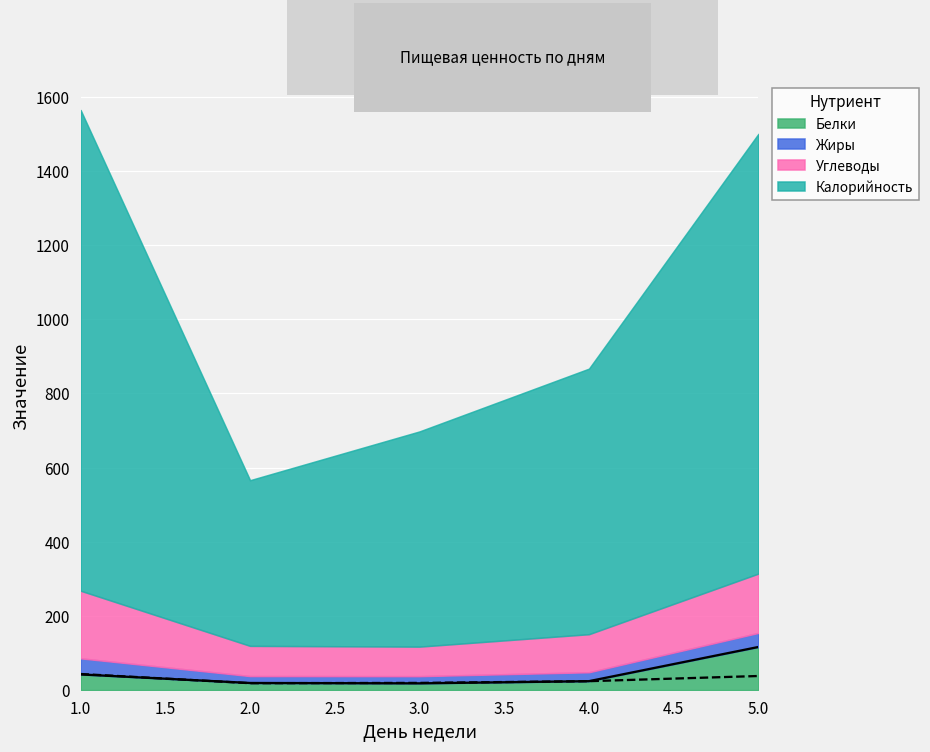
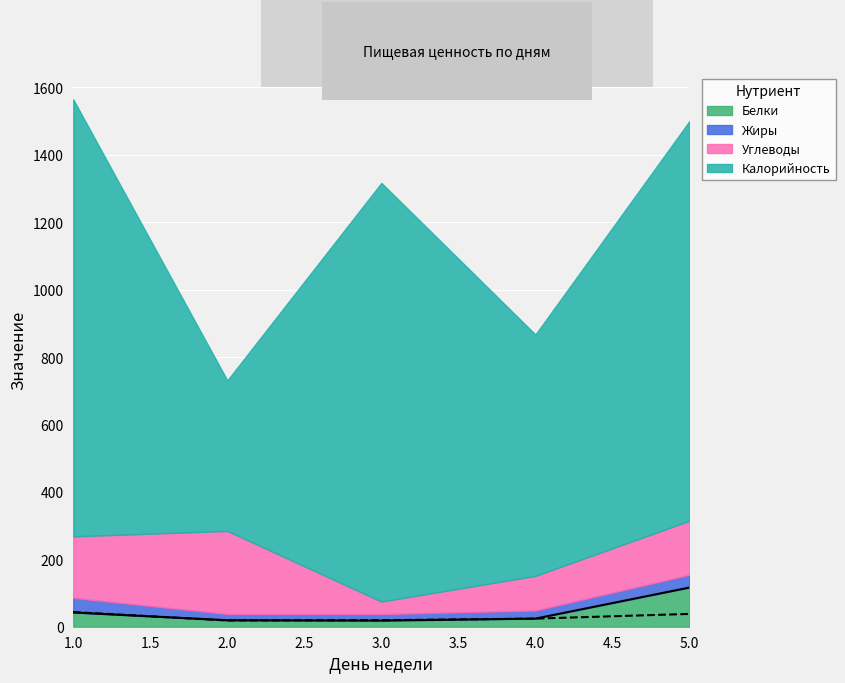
  {
    "Белки": {
      "5.0": 120
    },
    "Жиры": {
      "1.0": 40,
      "2.0": 20,
      "3.0": 20,
      "4.0": 20,
      "5.0": 40
    },
    "Углеводы": {
      "1.0": 180,
-     "2.0": 80,
-     "3.0": 80,
+     "2.0": 250,
+     "3.0": 40,
      "4.0": 100,
      "5.0": 160
    },
    "Калорийность": {
      "1.0": 1300,
      "2.0": 450,
-     "3.0": 580,
+     "3.0": 1240,
      "4.0": 720,
      "5.0": 1190
    }
  }
